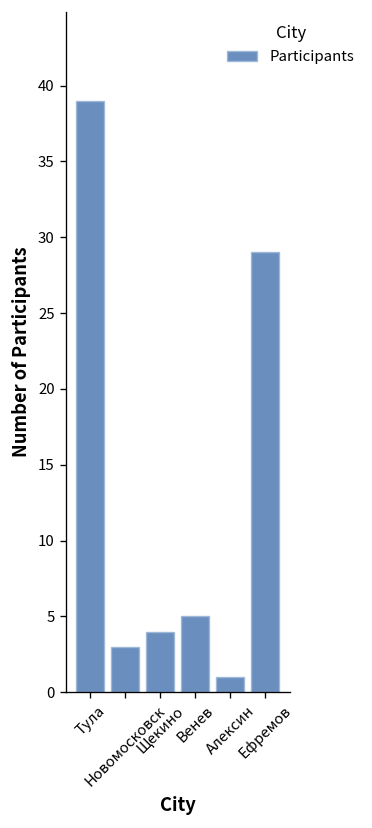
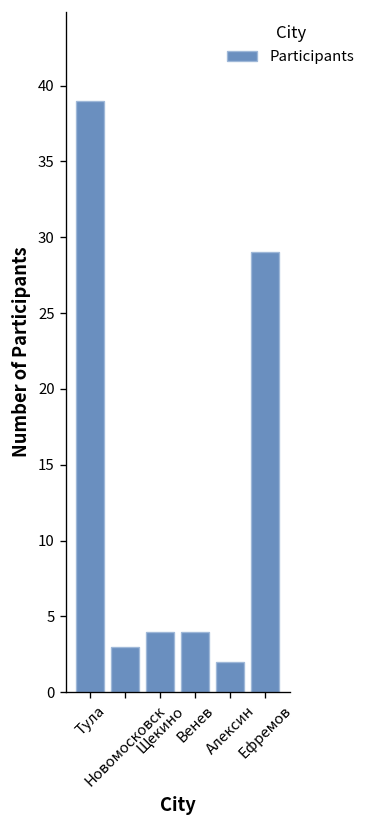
  {
    "Тула": 39,
    "Новомосковск": 3,
    "Щекино": 4,
-   "Венев": 5,
-   "Алексин": 1,
+   "Венев": 4,
+   "Алексин": 2,
    "Ефремов": 29
  }
